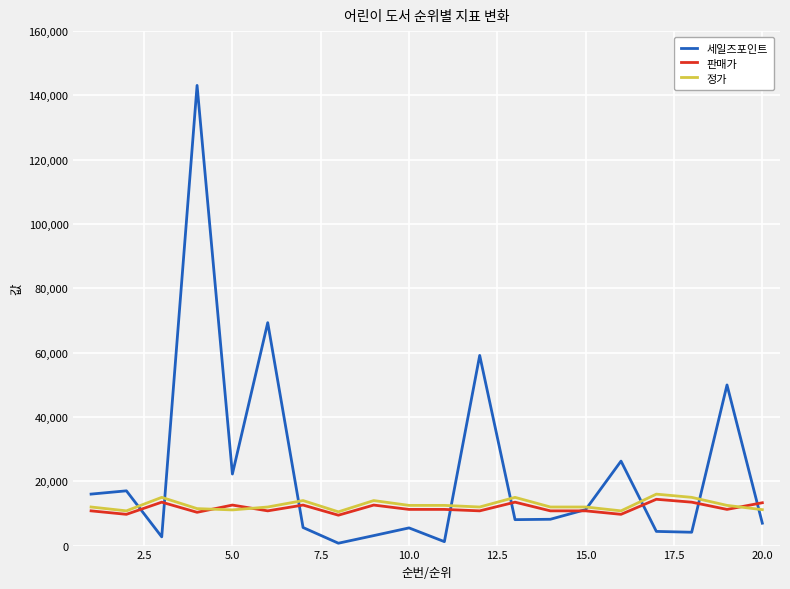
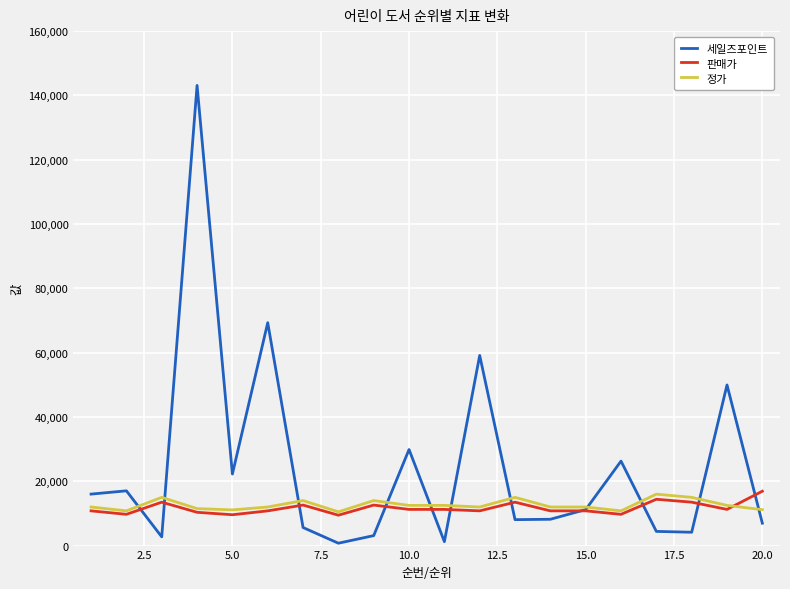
  {
    "세일즈포인트": {
      "5.0": "22,000",
-     "10.0": "5,000",
+     "10.0": "30,000",
      "20.0": "7,000"
    },
    "판매가": {
-     "5.0": "13,000",
+     "5.0": "10,000",
      "10.0": "11,000",
-     "20.0": "13,000"
+     "20.0": "17,000"
    },
    "정가": {
      "5.0": "11,000",
      "10.0": "13,000",
      "15.0": "12,000",
      "20.0": "11,000"
    }
  }
